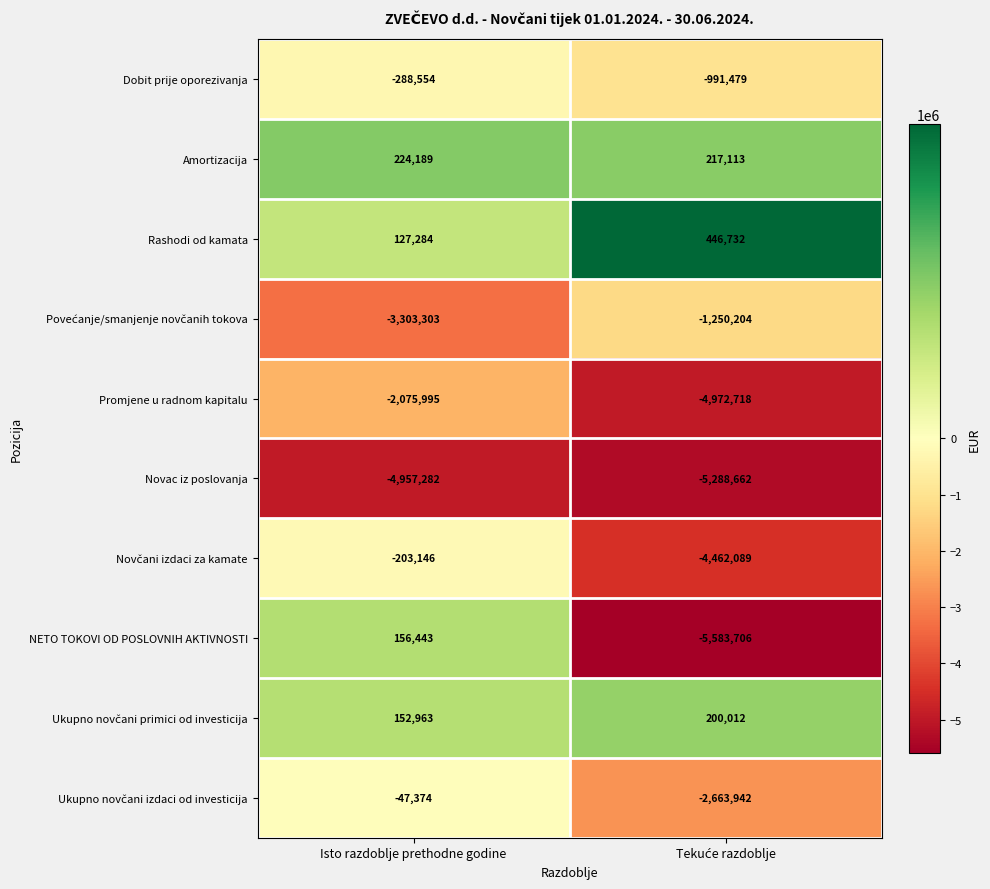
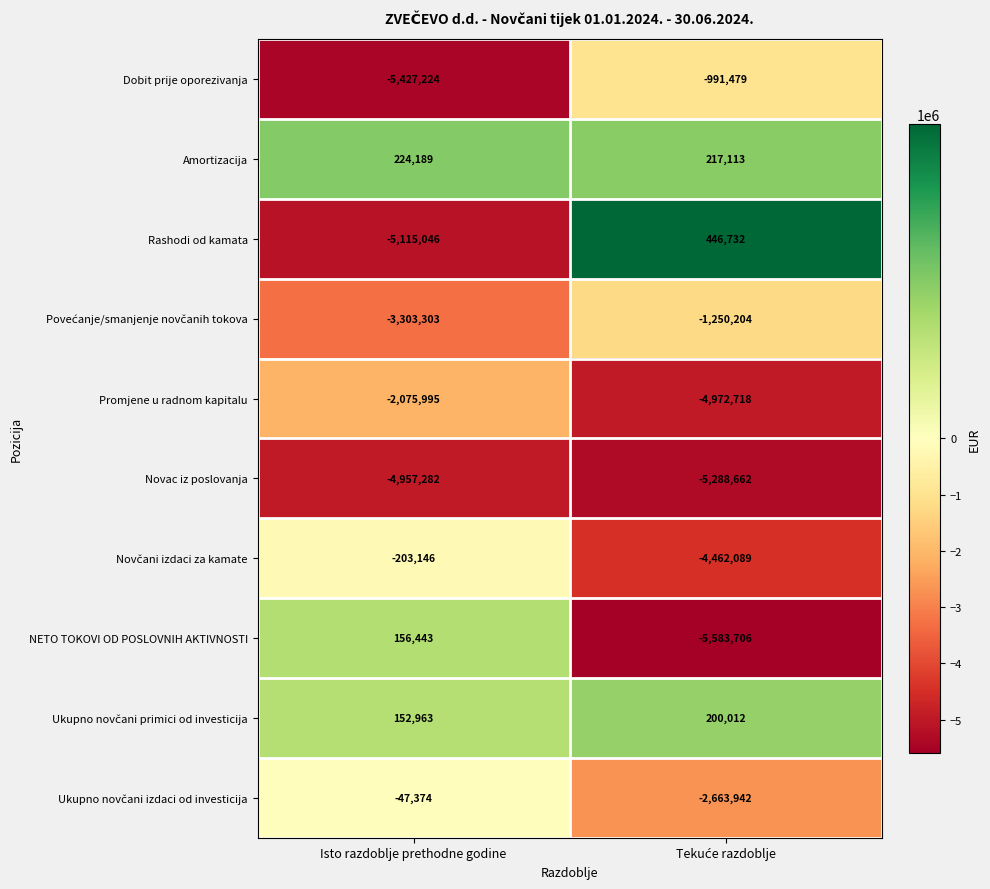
  {
    "Dobit prije oporezivanja": {
-     "Isto razdoblje prethodne godine": "-288,554",
+     "Isto razdoblje prethodne godine": "-5,427,224",
      "Tekuće razdoblje": "-991,479"
    },
    "Amortizacija": {
      "Isto razdoblje prethodne godine": "224,189",
      "Tekuće razdoblje": "217,113"
    },
    "Rashodi od kamata": {
-     "Isto razdoblje prethodne godine": "127,284",
+     "Isto razdoblje prethodne godine": "-5,115,046",
      "Tekuće razdoblje": "446,732"
    },
    "Povećanje/smanjenje novčanih tokova": {
      "Isto razdoblje prethodne godine": "-3,303,303",
      "Tekuće razdoblje": "-1,250,204"
    },
    "Promjene u radnom kapitalu": {
      "Isto razdoblje prethodne godine": "-2,075,995",
      "Tekuće razdoblje": "-4,972,718"
    },
    "Novac iz poslovanja": {
      "Isto razdoblje prethodne godine": "-4,957,282",
      "Tekuće razdoblje": "-5,288,662"
    },
    "Novčani izdaci za kamate": {
      "Isto razdoblje prethodne godine": "-203,146",
      "Tekuće razdoblje": "-4,462,089"
    },
    "NETO TOKOVI OD POSLOVNIH AKTIVNOSTI": {
      "Isto razdoblje prethodne godine": "156,443",
      "Tekuće razdoblje": "-5,583,706"
    },
    "Ukupno novčani primici od investicija": {
      "Isto razdoblje prethodne godine": "152,963",
      "Tekuće razdoblje": "200,012"
    },
    "Ukupno novčani izdaci od investicija": {
      "Isto razdoblje prethodne godine": "-47,374",
      "Tekuće razdoblje": "-2,663,942"
    }
  }
